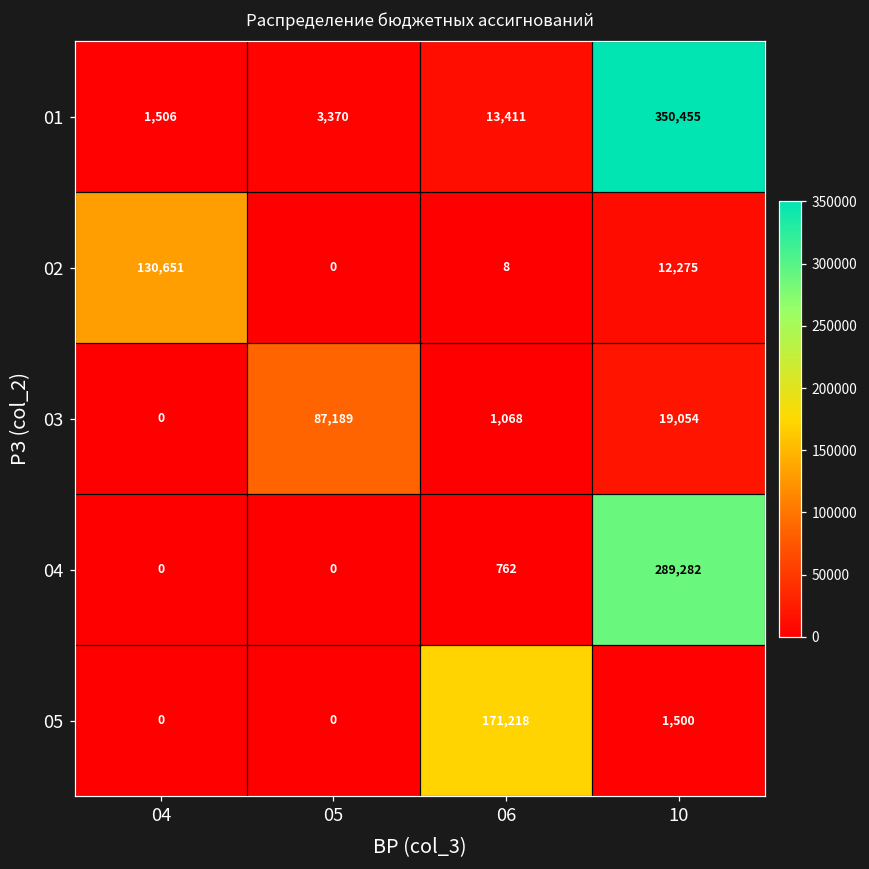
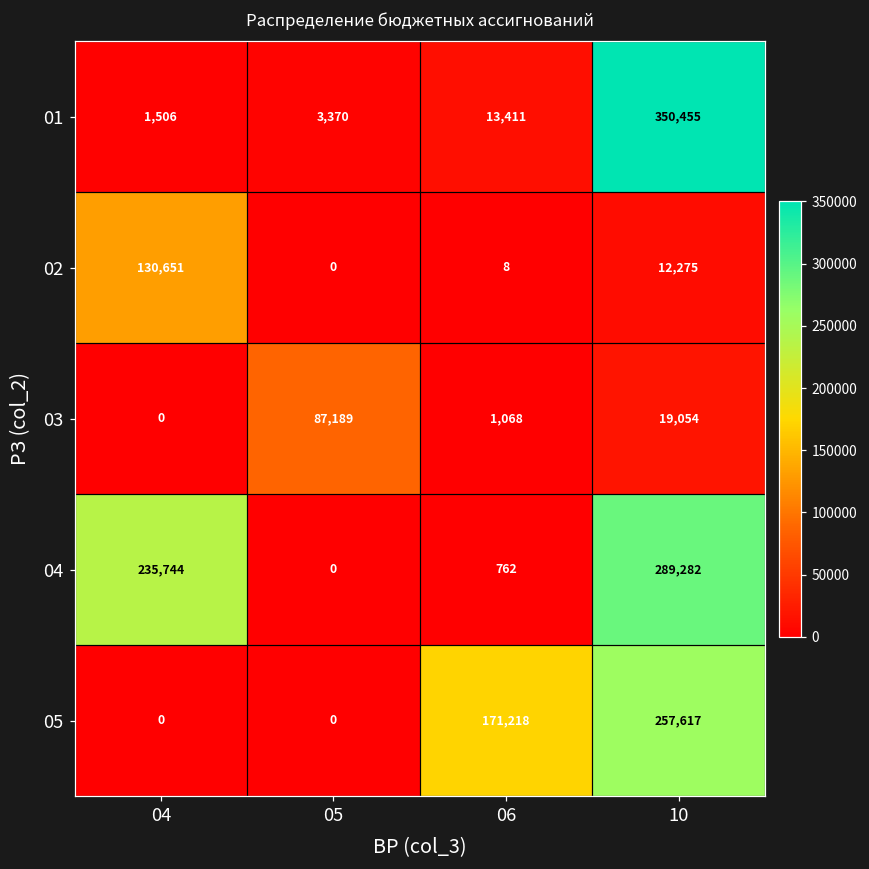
  {
    "01": {
      "04": "1,506",
      "05": "3,370",
      "06": "13,411",
      "10": "350,455"
    },
    "02": {
      "04": "130,651",
      "05": "0",
      "06": "8",
      "10": "12,275"
    },
    "03": {
      "04": "0",
      "05": "87,189",
      "06": "1,068",
      "10": "19,054"
    },
    "04": {
-     "04": "0",
+     "04": "235,744",
      "05": "0",
      "06": "762",
      "10": "289,282"
    },
    "05": {
      "04": "0",
      "05": "0",
      "06": "171,218",
-     "10": "1,500"
+     "10": "257,617"
    }
  }
